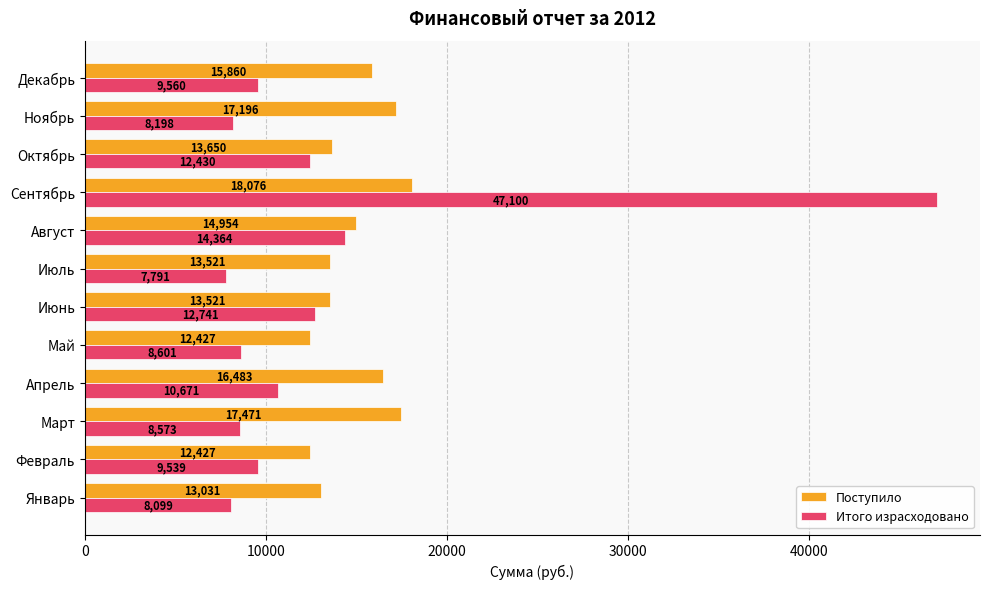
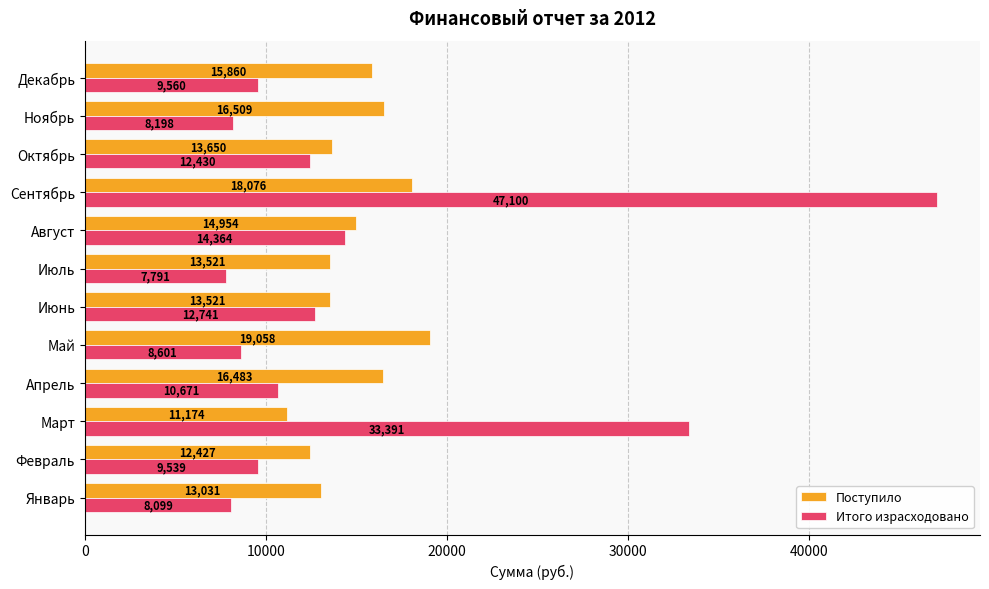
  {
    "Поступило": {
      "Декабрь": "15,860",
-     "Ноябрь": "17,196",
+     "Ноябрь": "16,509",
      "Октябрь": "13,650",
      "Сентябрь": "18,076",
      "Август": "14,954",
      "Июль": "13,521",
      "Июнь": "13,521",
-     "Май": "12,427",
+     "Май": "19,058",
      "Апрель": "16,483",
-     "Март": "17,471",
+     "Март": "11,174",
      "Февраль": "12,427",
      "Январь": "13,031"
    },
    "Итого израсходовано": {
      "Декабрь": "9,560",
      "Ноябрь": "8,198",
      "Октябрь": "12,430",
      "Сентябрь": "47,100",
      "Август": "14,364",
      "Июль": "7,791",
      "Июнь": "12,741",
      "Май": "8,601",
      "Апрель": "10,671",
-     "Март": "8,573",
+     "Март": "33,391",
      "Февраль": "9,539",
      "Январь": "8,099"
    }
  }
